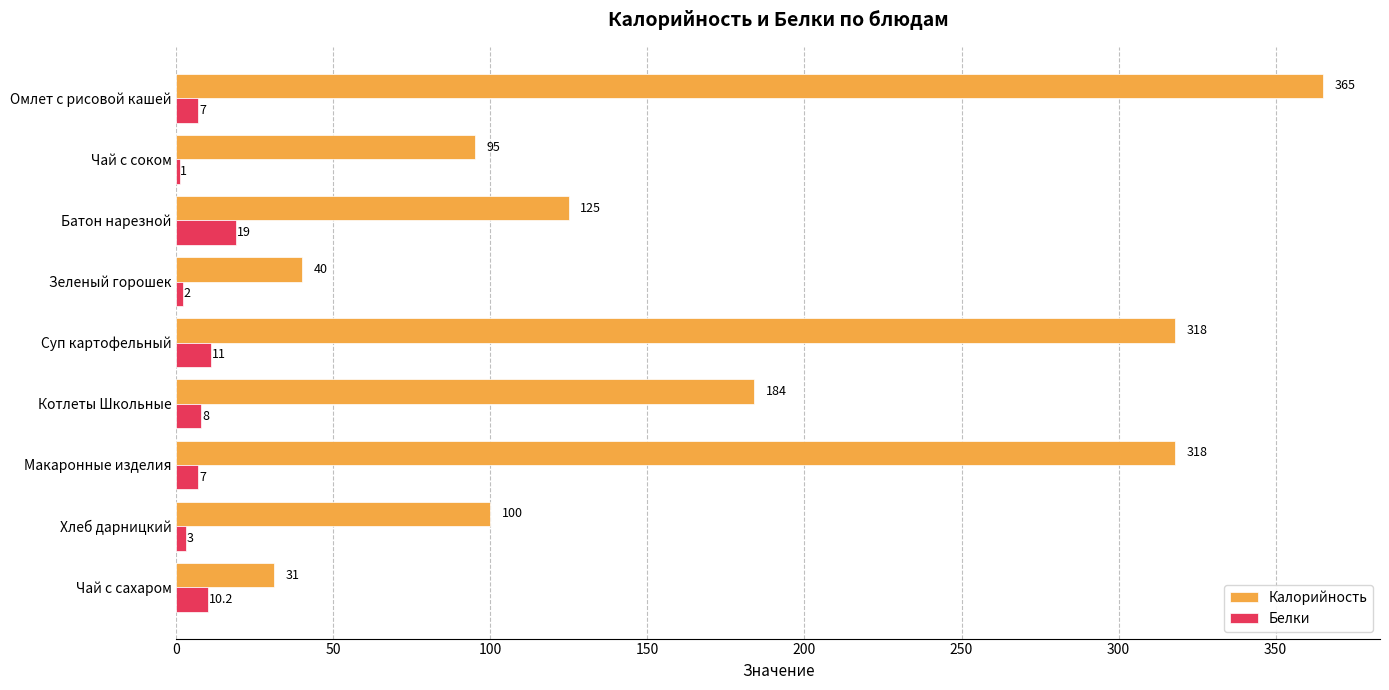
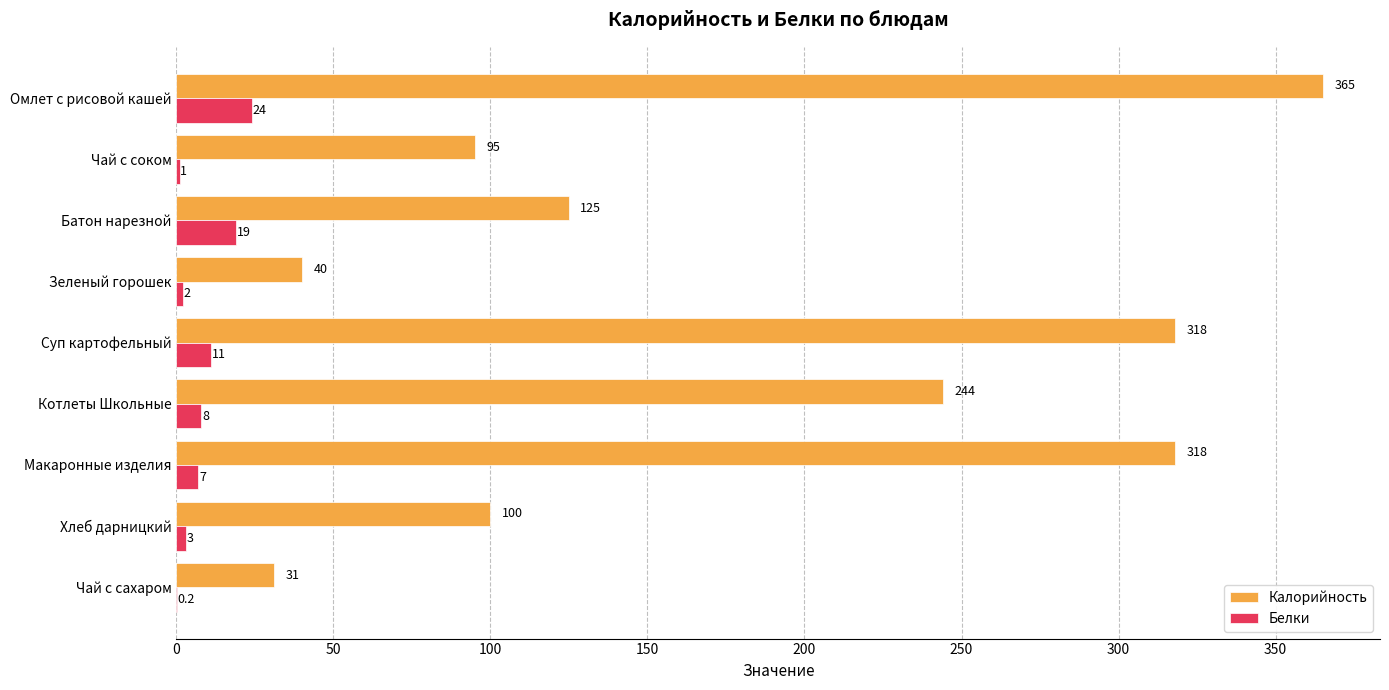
  {
    "Калорийность": {
      "Омлет с рисовой кашей": 365,
      "Чай с соком": 95,
      "Батон нарезной": 125,
      "Зеленый горошек": 40,
      "Суп картофельный": 318,
-     "Котлеты Школьные": 184,
+     "Котлеты Школьные": 244,
      "Макаронные изделия": 318,
      "Хлеб дарницкий": 100,
      "Чай с сахаром": 31
    },
    "Белки": {
-     "Омлет с рисовой кашей": 7,
+     "Омлет с рисовой кашей": 24,
      "Чай с соком": 1,
      "Батон нарезной": 19,
      "Зеленый горошек": 2,
      "Суп картофельный": 11,
      "Котлеты Школьные": 8,
      "Макаронные изделия": 7,
      "Хлеб дарницкий": 3,
-     "Чай с сахаром": 10.2
+     "Чай с сахаром": 0.2
    }
  }
